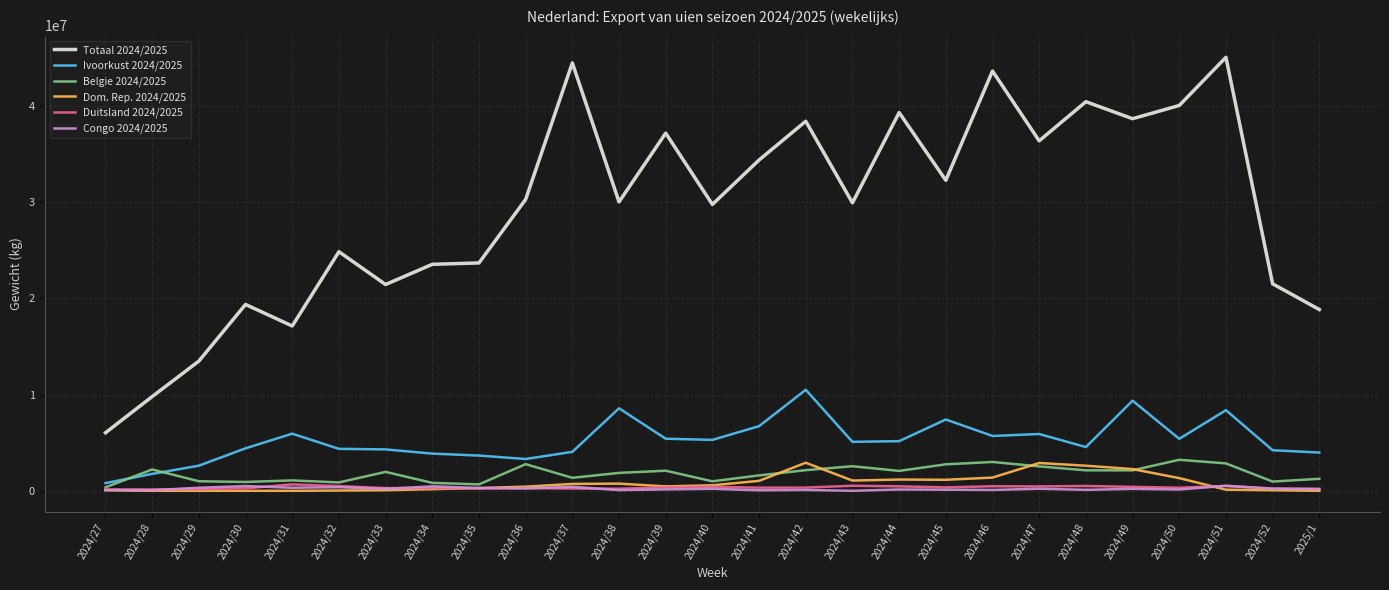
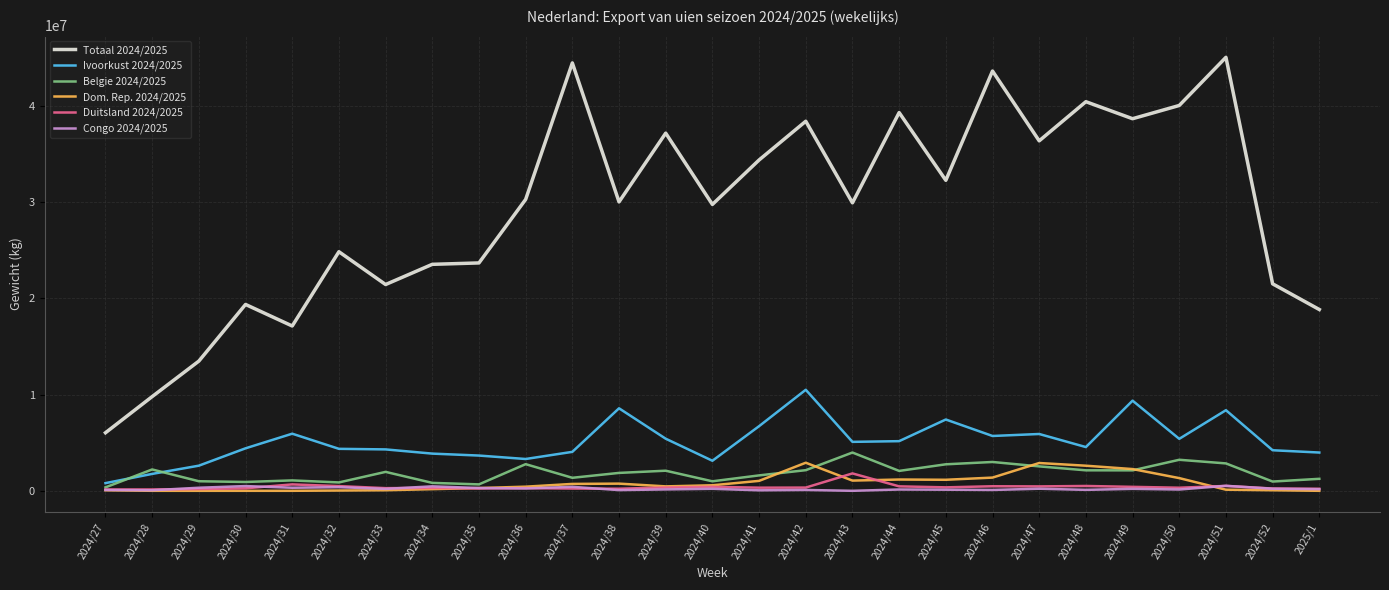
  {
    "Totaal 2024/2025": {
      "2024/27": 6000000,
      "2024/28": 10000000,
      "2024/29": 13000000,
      "2024/30": 19000000,
      "2024/31": 17000000,
      "2024/32": 25000000,
      "2024/33": 21000000,
      "2024/34": 24000000,
      "2024/35": 24000000,
      "2024/36": 30000000,
      "2024/37": 44000000,
      "2024/38": 30000000,
      "2024/39": 37000000,
      "2024/40": 30000000,
      "2024/41": 34000000,
      "2024/42": 38000000,
      "2024/43": 30000000,
      "2024/44": 39000000,
      "2024/45": 32000000,
      "2024/46": 44000000,
      "2024/47": 36000000,
      "2024/48": 40000000,
      "2024/49": 39000000,
      "2024/50": 40000000,
      "2024/51": 45000000,
      "2024/52": 22000000,
      "2025/1": 19000000
    },
    "Ivoorkust 2024/2025": {
      "2024/27": 1000000,
      "2024/28": 2000000,
      "2024/29": 3000000,
      "2024/30": 4000000,
      "2024/31": 6000000,
      "2024/32": 4000000,
      "2024/33": 4000000,
      "2024/34": 4000000,
      "2024/35": 4000000,
      "2024/36": 3000000,
      "2024/37": 4000000,
      "2024/38": 9000000,
      "2024/39": 5000000,
-     "2024/40": 5000000,
+     "2024/40": 3000000,
      "2024/41": 7000000,
      "2024/42": 11000000,
      "2024/43": 5000000,
      "2024/44": 5000000,
      "2024/45": 7000000,
      "2024/46": 6000000,
      "2024/47": 6000000,
      "2024/48": 5000000,
      "2024/49": 9000000,
      "2024/50": 5000000,
      "2024/51": 8000000,
      "2024/52": 4000000,
      "2025/1": 4000000
    },
    "Belgie 2024/2025": {
      "2024/28": 2000000,
      "2024/29": 1000000,
      "2024/30": 1000000,
      "2024/31": 1000000,
      "2024/32": 1000000,
      "2024/33": 2000000,
      "2024/34": 1000000,
      "2024/35": 1000000,
      "2024/36": 3000000,
      "2024/37": 1000000,
      "2024/38": 2000000,
      "2024/39": 2000000,
      "2024/40": 1000000,
      "2024/41": 2000000,
      "2024/42": 2000000,
-     "2024/43": 3000000,
+     "2024/43": 4000000,
      "2024/44": 2000000,
      "2024/45": 3000000,
      "2024/46": 3000000,
      "2024/47": 3000000,
      "2024/48": 2000000,
      "2024/50": 3000000,
      "2024/51": 3000000,
      "2024/52": 1000000,
      "2025/1": 1000000
    },
    "Dom. Rep. 2024/2025": {
      "2024/31": 0,
      "2024/32": 0,
      "2024/37": 1000000,
      "2024/38": 1000000,
      "2024/41": 1000000,
      "2024/42": 3000000,
      "2024/43": 1000000,
      "2024/44": 1000000,
      "2024/45": 1000000,
      "2024/46": 1000000,
      "2024/47": 3000000,
      "2024/48": 3000000,
      "2024/50": 1000000,
      "2024/51": 0
    },
    "Duitsland 2024/2025": {
      "2024/31": 1000000,
      "2024/41": 0,
-     "2024/43": 1000000,
+     "2024/43": 2000000,
      "2024/44": 0,
      "2024/46": 0,
      "2024/48": 1000000
    },
    "Congo 2024/2025": {
      "2024/31": 0,
      "2024/41": 0,
      "2024/43": 0,
      "2024/44": 0,
      "2024/46": 0,
      "2024/48": 0
    }
  }
